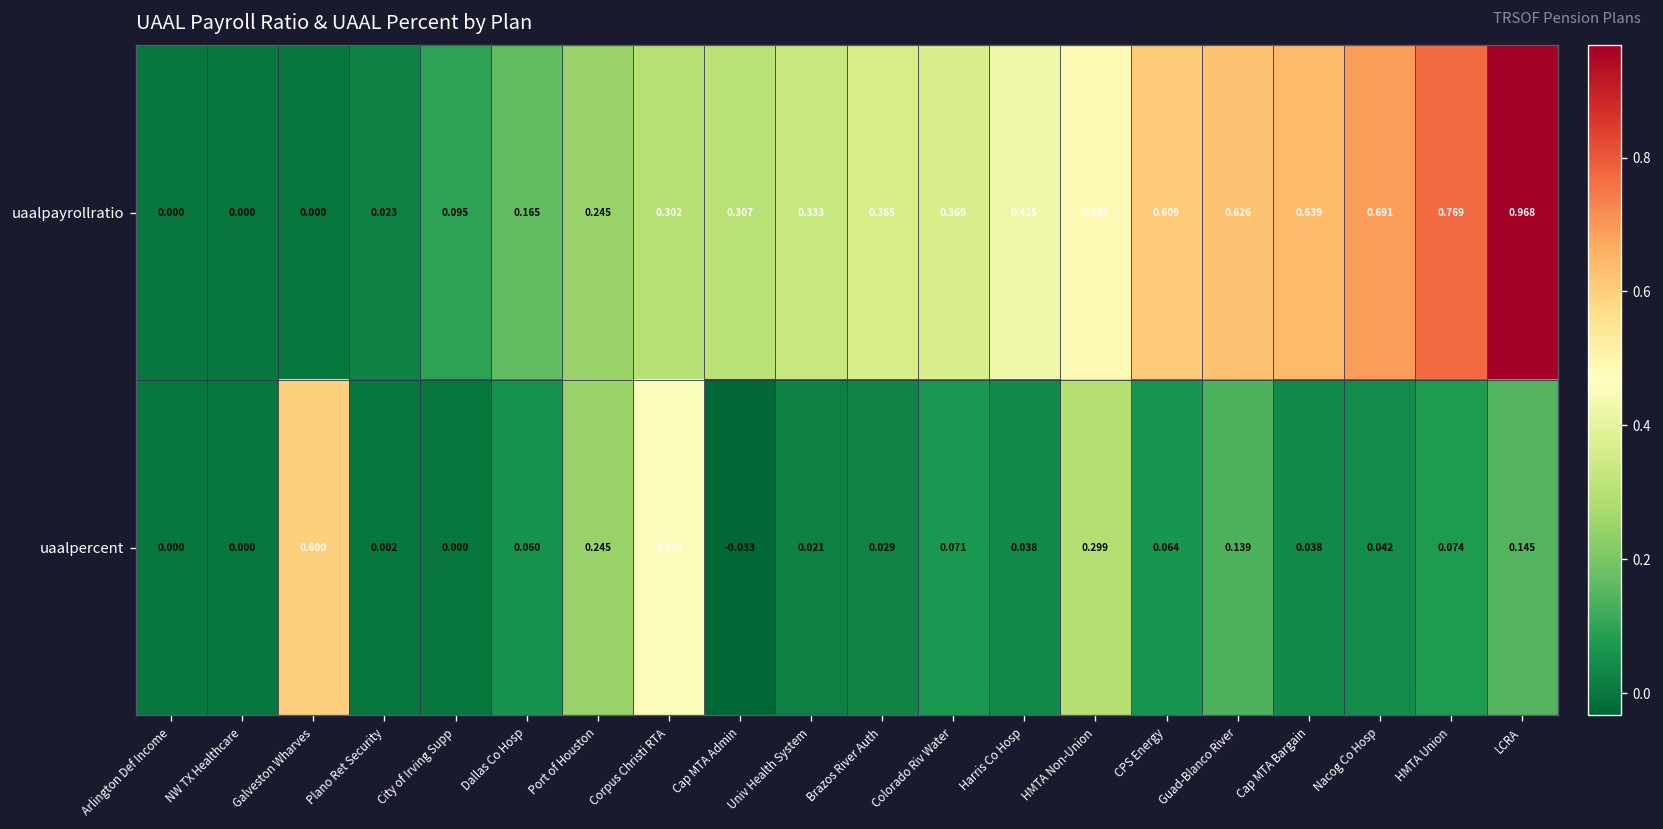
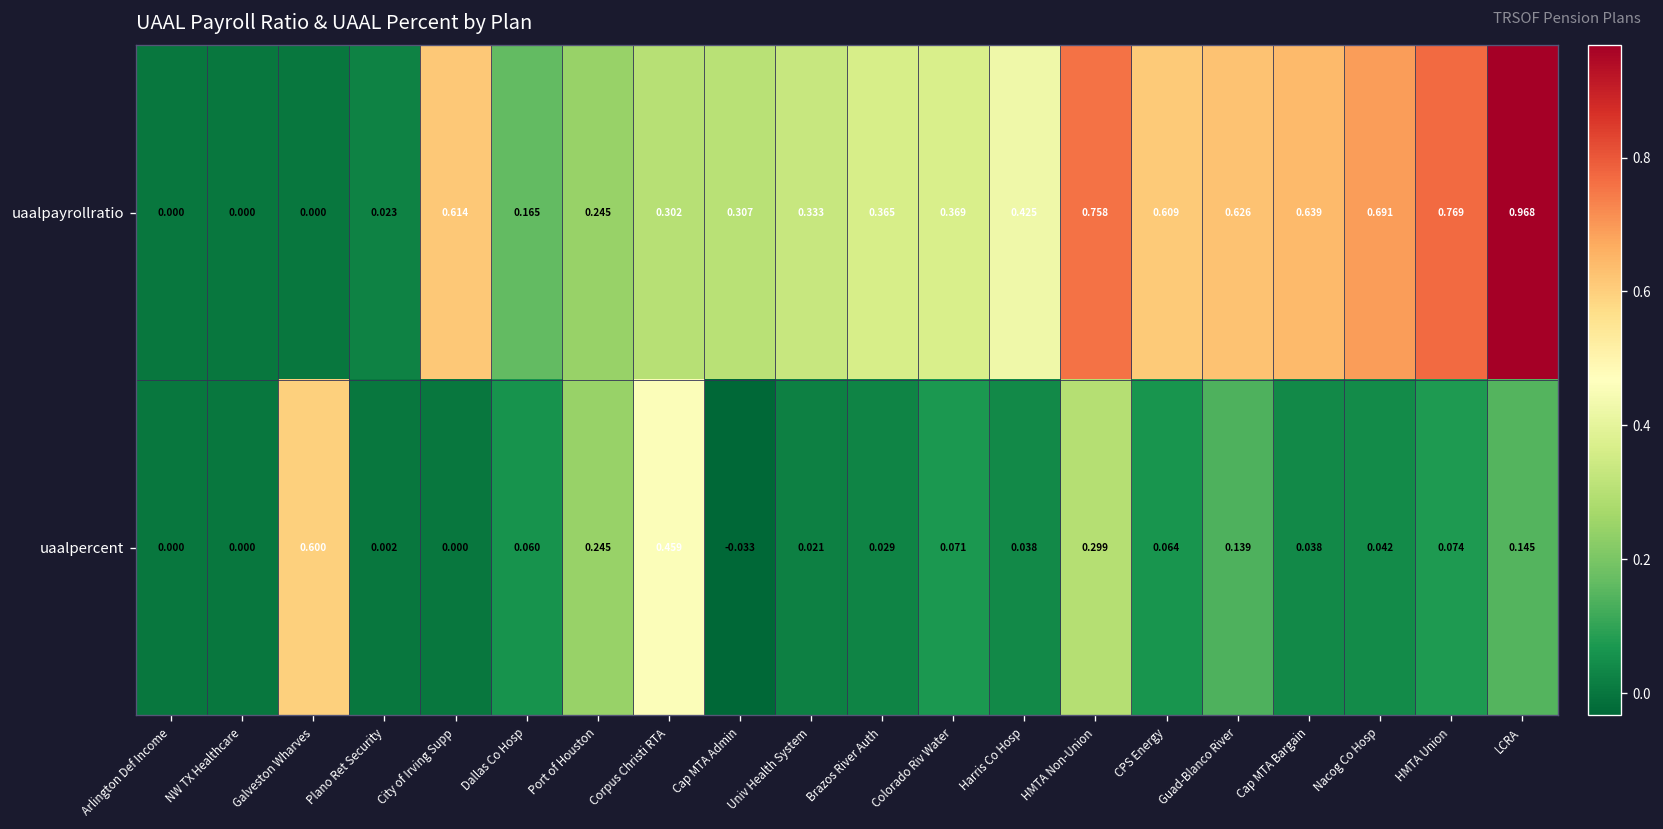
  {
    "uaalpayrollratio": {
      "Arlington Def Income": 0.000,
      "NW TX Healthcare": 0.000,
      "Galveston Wharves": 0.000,
      "Plano Ret Security": 0.023,
-     "City of Irving Supp": 0.095,
+     "City of Irving Supp": 0.614,
      "Dallas Co Hosp": 0.165,
      "Port of Houston": 0.245,
      "Corpus Christi RTA": 0.302,
      "Cap MTA Admin": 0.307,
      "Univ Health System": 0.333,
      "Brazos River Auth": 0.365,
      "Colorado Riv Water": 0.369,
      "Harris Co Hosp": 0.425,
-     "HMTA Non-Union": 0.485,
+     "HMTA Non-Union": 0.758,
      "CPS Energy": 0.609,
      "Guad-Blanco River": 0.626,
      "Cap MTA Bargain": 0.639,
      "Nacog Co Hosp": 0.691,
      "HMTA Union": 0.769,
      "LCRA": 0.968
    },
    "uaalpercent": {
      "Arlington Def Income": 0.000,
      "NW TX Healthcare": 0.000,
      "Galveston Wharves": 0.600,
      "Plano Ret Security": 0.002,
      "City of Irving Supp": 0.000,
      "Dallas Co Hosp": 0.060,
      "Port of Houston": 0.245,
      "Corpus Christi RTA": 0.459,
      "Cap MTA Admin": -0.033,
      "Univ Health System": 0.021,
      "Brazos River Auth": 0.029,
      "Colorado Riv Water": 0.071,
      "Harris Co Hosp": 0.038,
      "HMTA Non-Union": 0.299,
      "CPS Energy": 0.064,
      "Guad-Blanco River": 0.139,
      "Cap MTA Bargain": 0.038,
      "Nacog Co Hosp": 0.042,
      "HMTA Union": 0.074,
      "LCRA": 0.145
    }
  }
